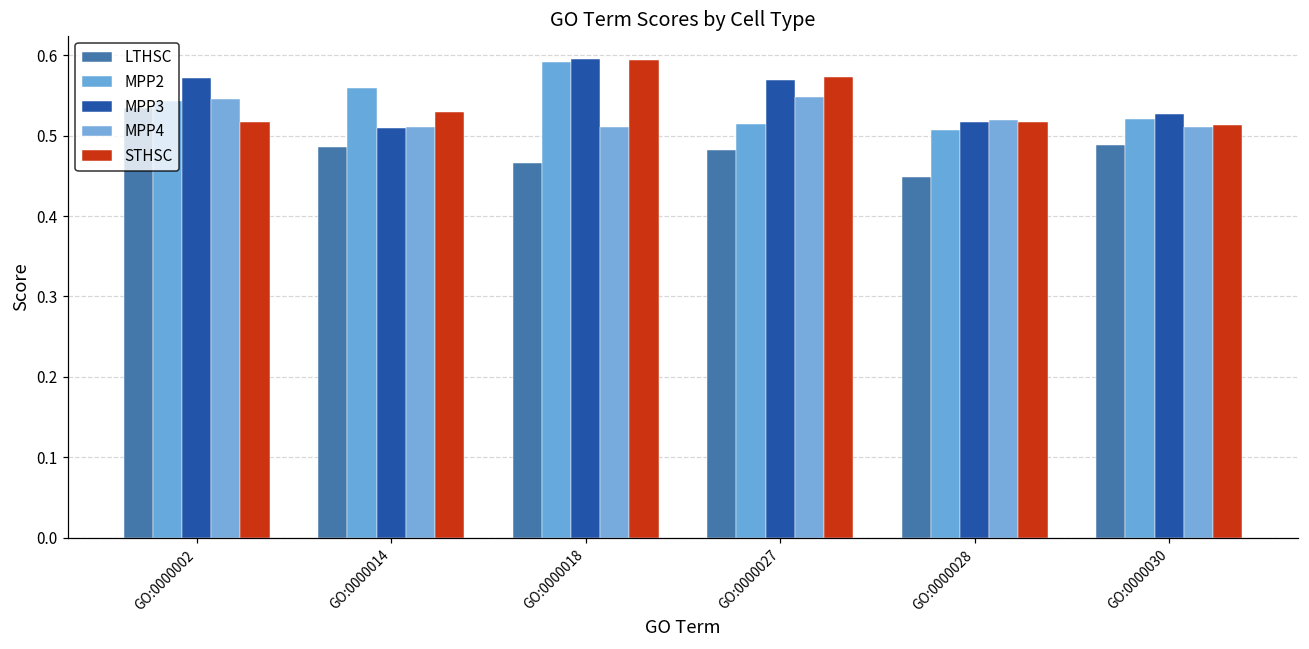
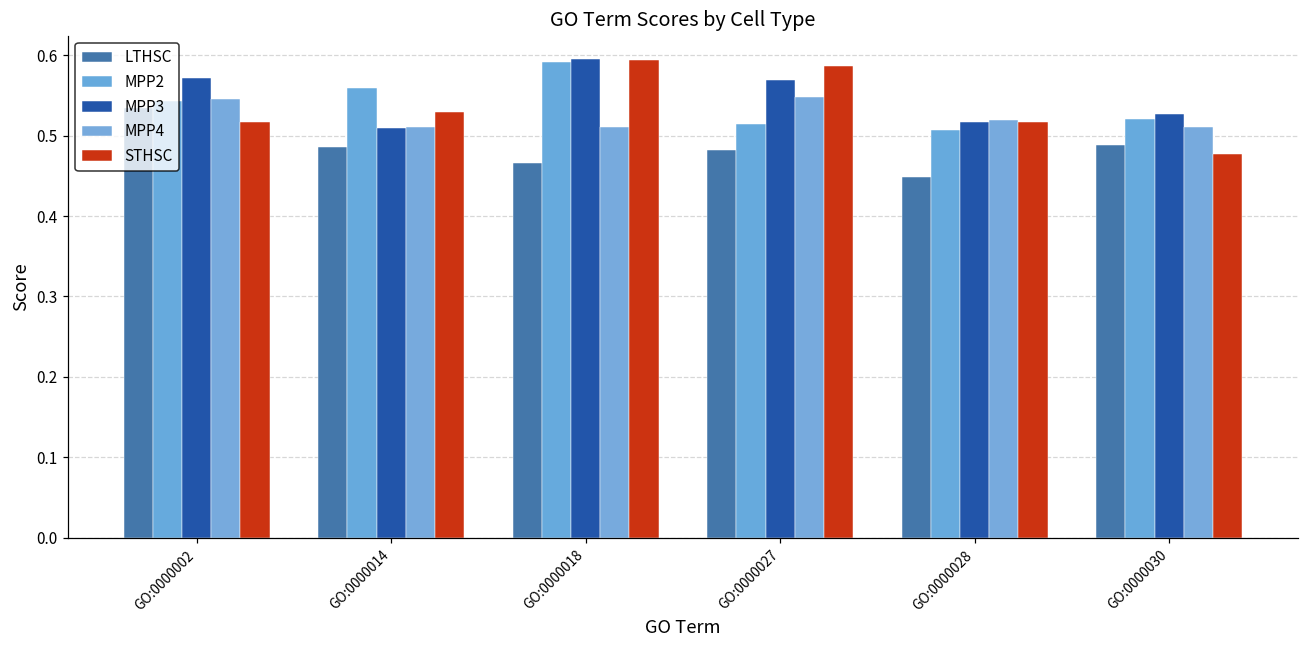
  {
    "STHSC": {
      "GO:0000002": 0.52,
      "GO:0000014": 0.53,
      "GO:0000018": 0.59,
-     "GO:0000027": 0.57,
+     "GO:0000027": 0.59,
      "GO:0000028": 0.52,
-     "GO:0000030": 0.51
+     "GO:0000030": 0.48
    }
  }
